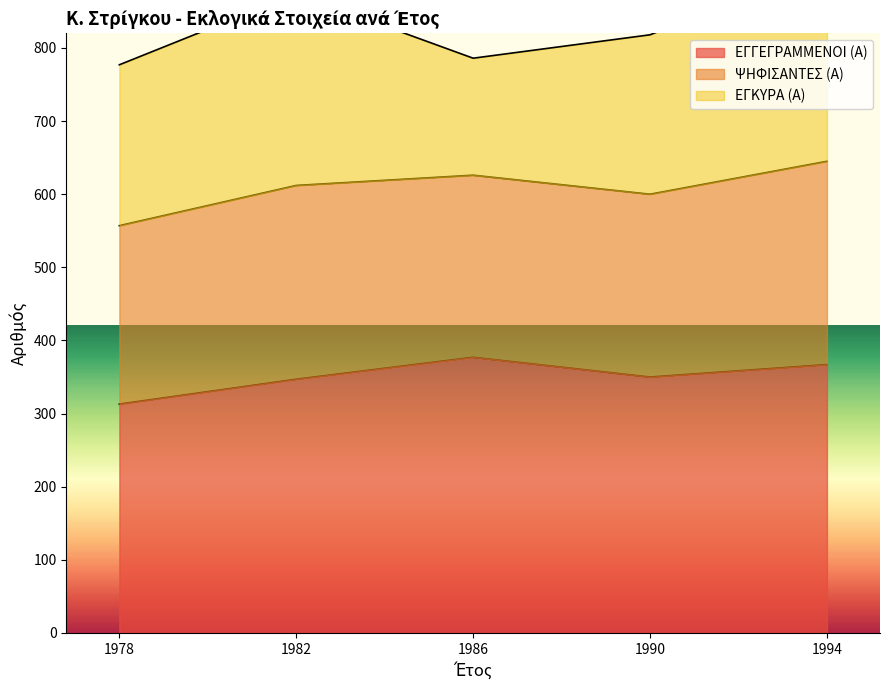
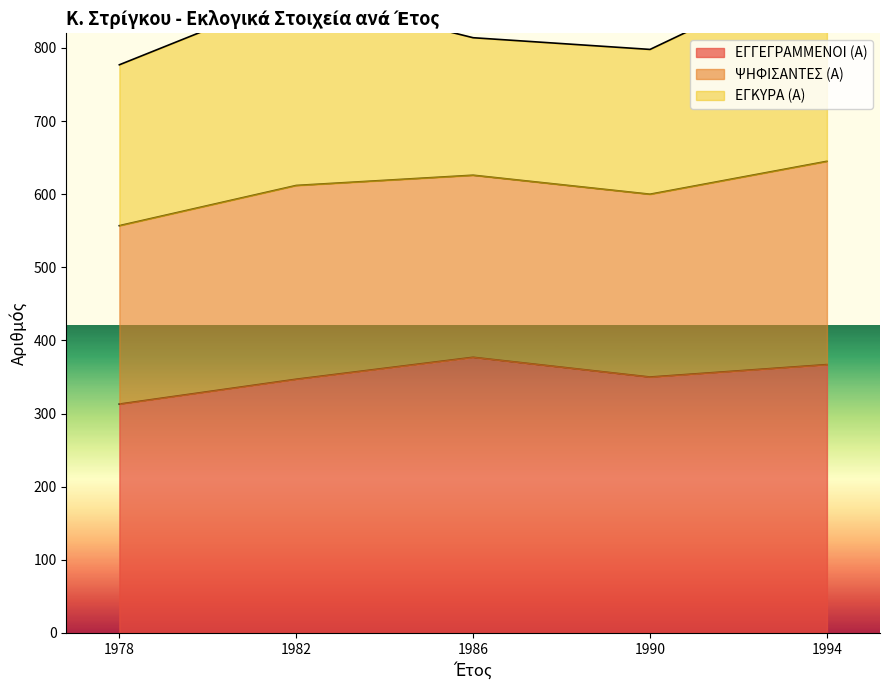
  {
    "ΕΓΚΥΡΑ (Α)": {
      "1978": 220,
-     "1986": 160,
-     "1990": 220
+     "1986": 190,
+     "1990": 200
    }
  }
